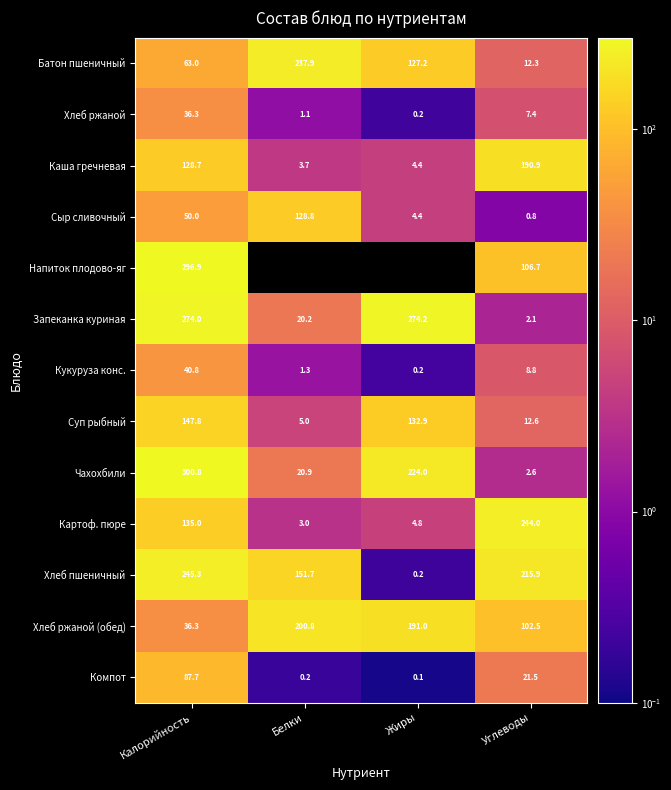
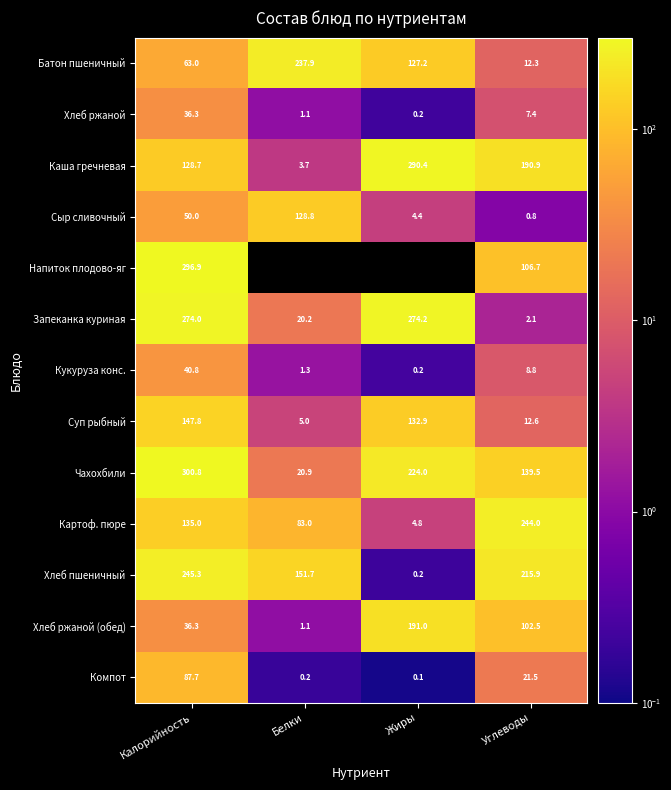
  {
    "Батон пшеничный": {
      "Калорийность": 63.0,
      "Белки": 237.9,
      "Жиры": 127.2,
      "Углеводы": 12.3
    },
    "Хлеб ржаной": {
      "Калорийность": 36.3,
      "Белки": 1.1,
      "Жиры": 0.2,
      "Углеводы": 7.4
    },
    "Каша гречневая": {
      "Калорийность": 128.7,
      "Белки": 3.7,
-     "Жиры": 4.4,
+     "Жиры": 290.4,
      "Углеводы": 190.9
    },
    "Сыр сливочный": {
      "Калорийность": 50.0,
      "Белки": 128.8,
      "Жиры": 4.4,
      "Углеводы": 0.8
    },
    "Напиток плодово-яг": {
      "Калорийность": 296.9,
      "Углеводы": 106.7
    },
    "Запеканка куриная": {
      "Калорийность": 274.0,
      "Белки": 20.2,
      "Жиры": 274.2,
      "Углеводы": 2.1
    },
    "Кукуруза конс.": {
      "Калорийность": 40.8,
      "Белки": 1.3,
      "Жиры": 0.2,
      "Углеводы": 8.8
    },
    "Суп рыбный": {
      "Калорийность": 147.8,
      "Белки": 5.0,
      "Жиры": 132.9,
      "Углеводы": 12.6
    },
    "Чахохбили": {
      "Калорийность": 300.8,
      "Белки": 20.9,
      "Жиры": 224.0,
-     "Углеводы": 2.6
+     "Углеводы": 139.5
    },
    "Картоф. пюре": {
      "Калорийность": 135.0,
-     "Белки": 3.0,
+     "Белки": 83.0,
      "Жиры": 4.8,
      "Углеводы": 244.0
    },
    "Хлеб пшеничный": {
      "Калорийность": 245.3,
      "Белки": 151.7,
      "Жиры": 0.2,
      "Углеводы": 215.9
    },
    "Хлеб ржаной (обед)": {
      "Калорийность": 36.3,
-     "Белки": 200.8,
+     "Белки": 1.1,
      "Жиры": 191.0,
      "Углеводы": 102.5
    },
    "Компот": {
      "Калорийность": 87.7,
      "Белки": 0.2,
      "Жиры": 0.1,
      "Углеводы": 21.5
    }
  }
